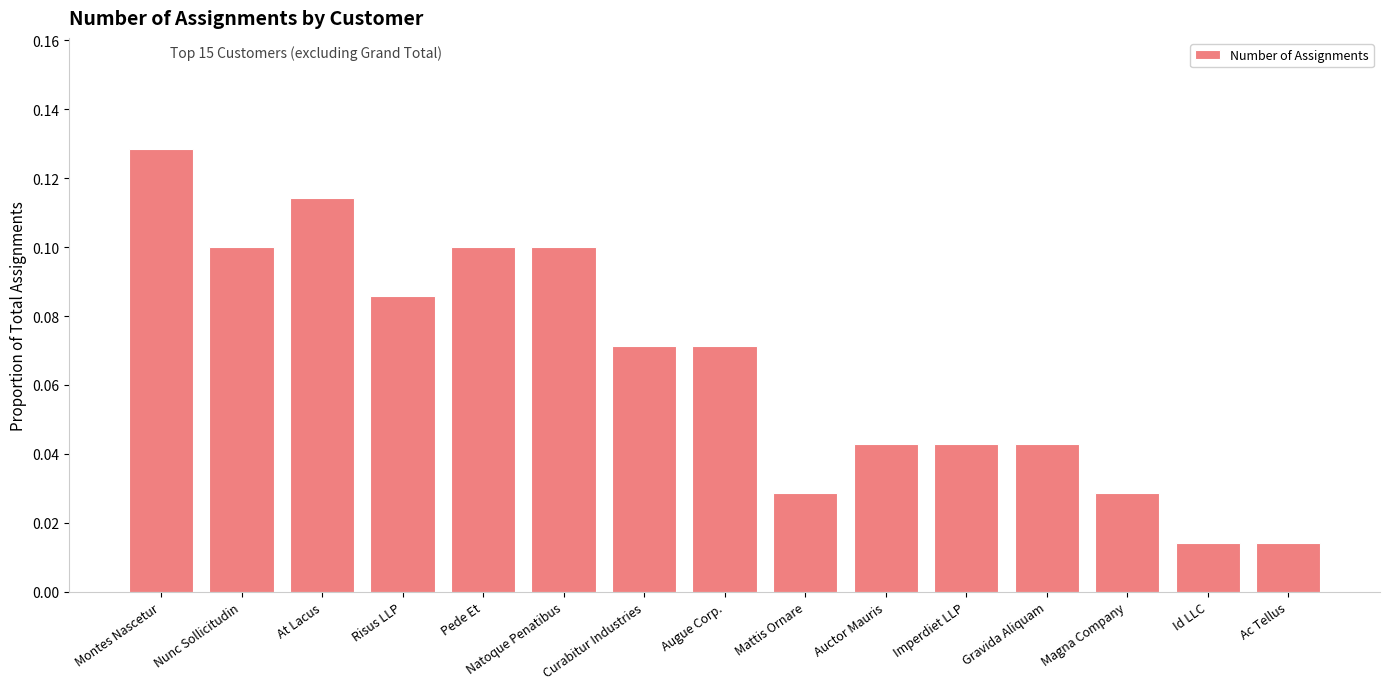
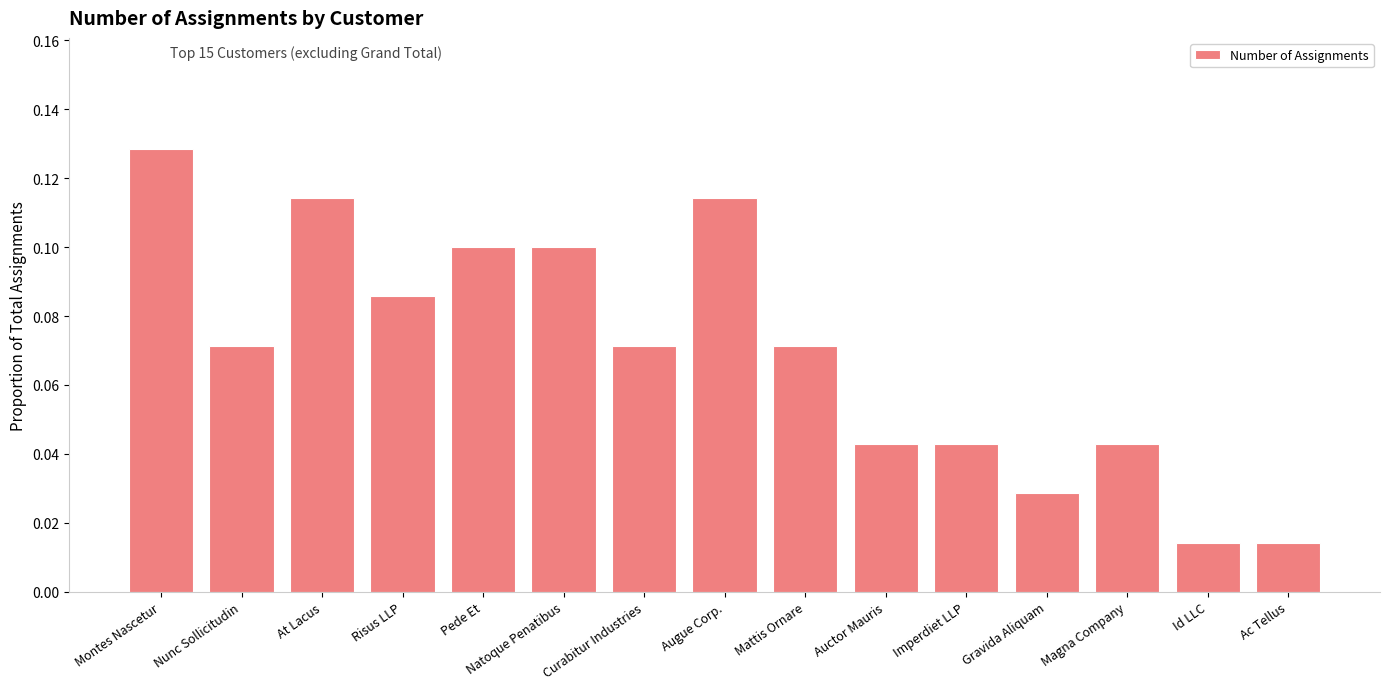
  {
    "Montes Nascetur": 0.129,
-   "Nunc Sollicitudin": 0.100,
+   "Nunc Sollicitudin": 0.071,
    "At Lacus": 0.114,
    "Risus LLP": 0.086,
    "Pede Et": 0.100,
    "Natoque Penatibus": 0.100,
    "Curabitur Industries": 0.071,
-   "Augue Corp.": 0.071,
-   "Mattis Ornare": 0.029,
+   "Augue Corp.": 0.114,
+   "Mattis Ornare": 0.071,
    "Auctor Mauris": 0.043,
    "Imperdiet LLP": 0.043,
-   "Gravida Aliquam": 0.043,
-   "Magna Company": 0.029,
+   "Gravida Aliquam": 0.029,
+   "Magna Company": 0.043,
    "Id LLC": 0.014,
    "Ac Tellus": 0.014
  }
